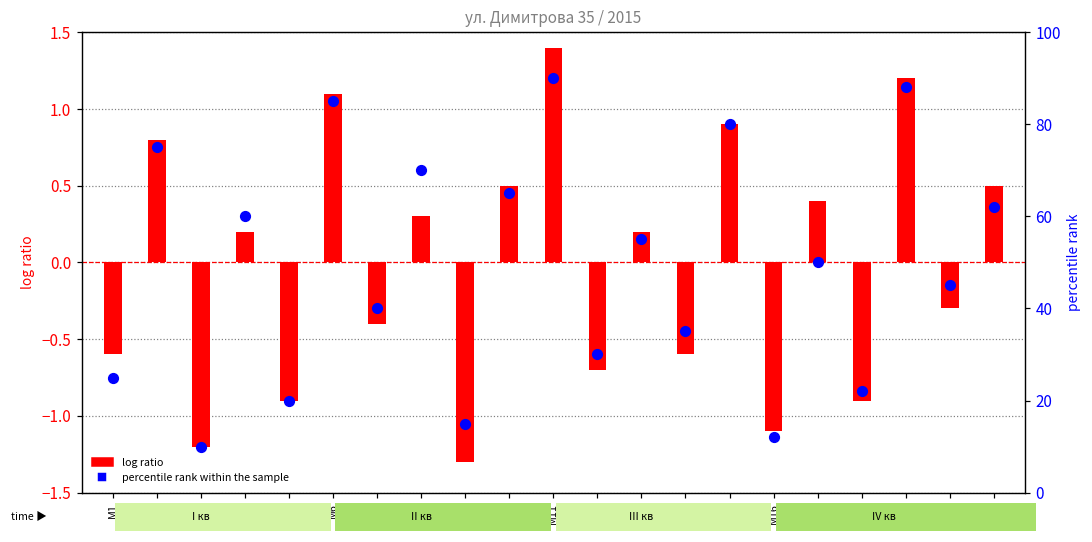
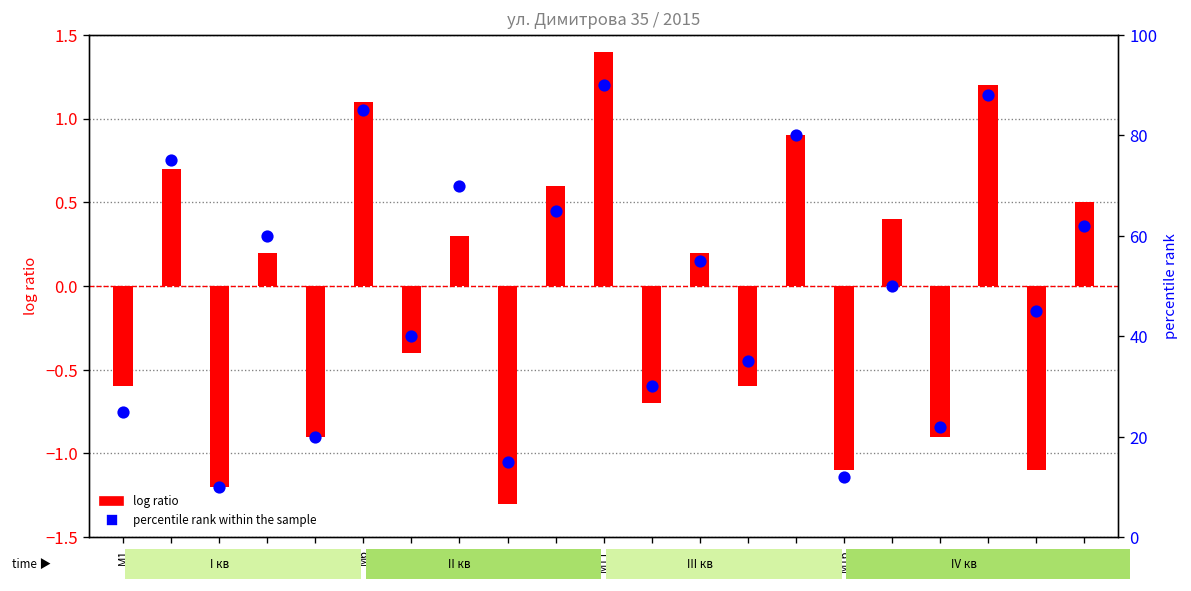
  {
    "log ratio": {
      "М1": -0.6,
-     "М2": 0.8,
+     "М2": 0.7,
      "М3": -1.2,
      "М4": 0.2,
      "М5": -0.9,
      "М6": 1.1,
      "М7": -0.4,
      "М8": 0.3,
      "М9": -1.3,
-     "М10": 0.5,
+     "М10": 0.6,
      "М11": 1.4,
      "М12": -0.7,
      "М13": 0.2,
      "М14": -0.6,
      "М15": 0.9,
      "М16": -1.1,
      "М17": 0.4,
      "М18": -0.9,
      "М19": 1.2,
-     "М20": -0.3,
+     "М20": -1.1,
      "М21": 0.5
    }
  }
